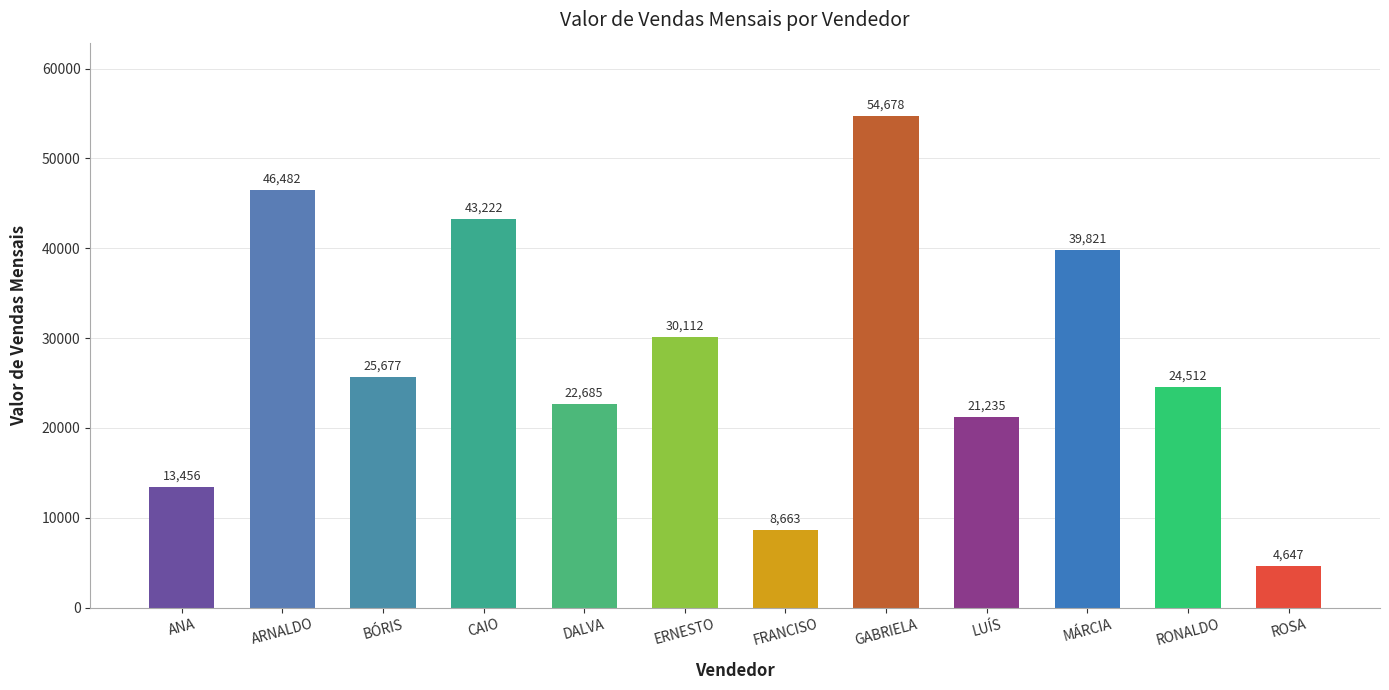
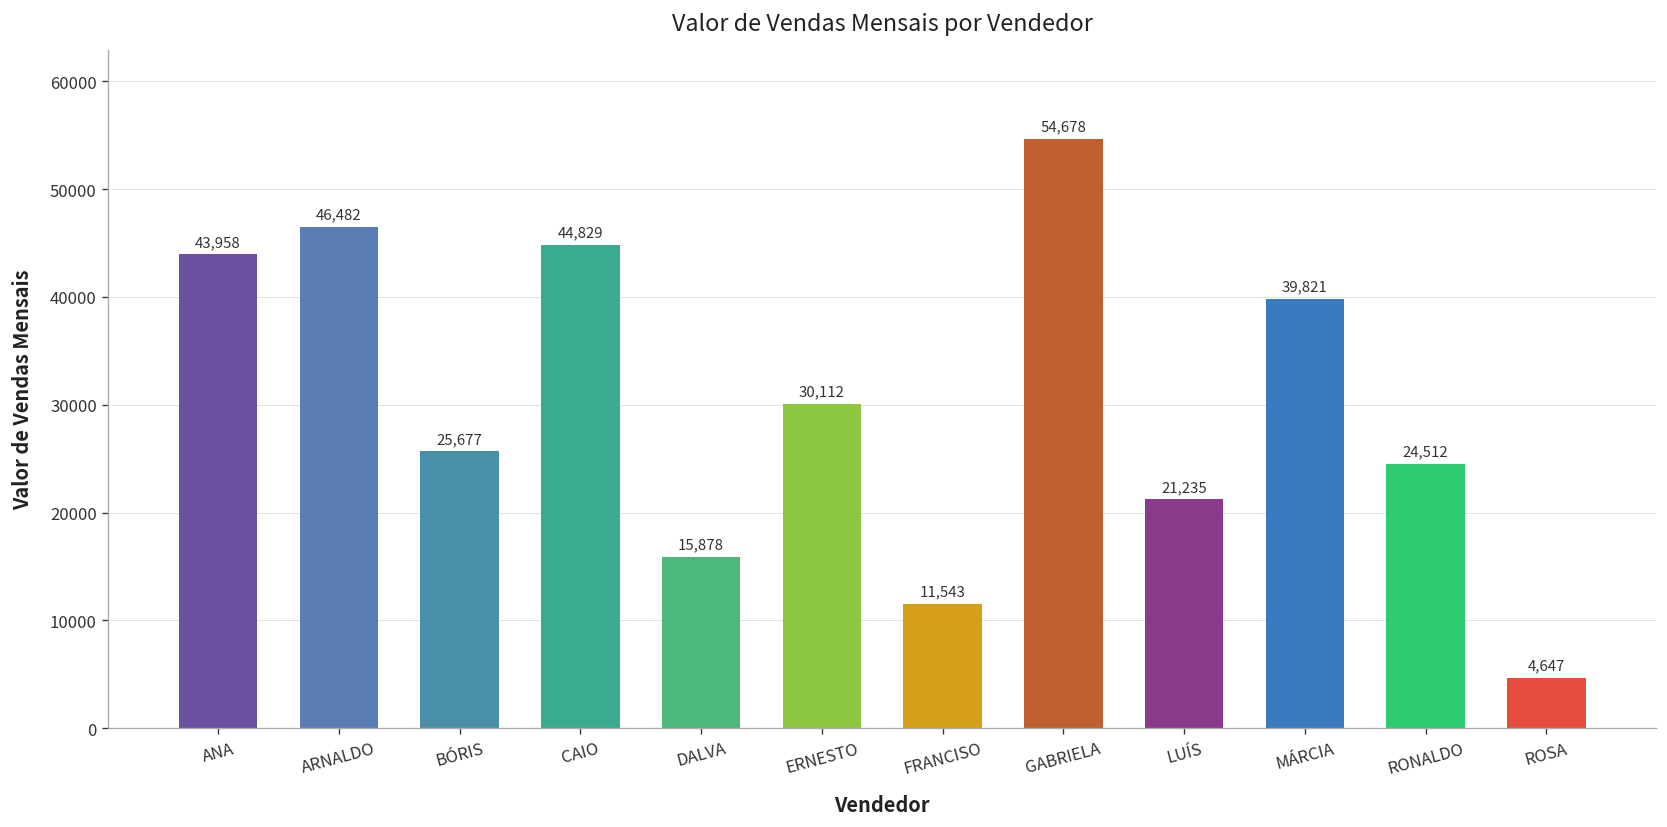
  {
-   "ANA": "13,456",
+   "ANA": "43,958",
    "ARNALDO": "46,482",
    "BÓRIS": "25,677",
-   "CAIO": "43,222",
-   "DALVA": "22,685",
+   "CAIO": "44,829",
+   "DALVA": "15,878",
    "ERNESTO": "30,112",
-   "FRANCISO": "8,663",
+   "FRANCISO": "11,543",
    "GABRIELA": "54,678",
    "LUÍS": "21,235",
    "MÁRCIA": "39,821",
    "RONALDO": "24,512",
    "ROSA": "4,647"
  }
